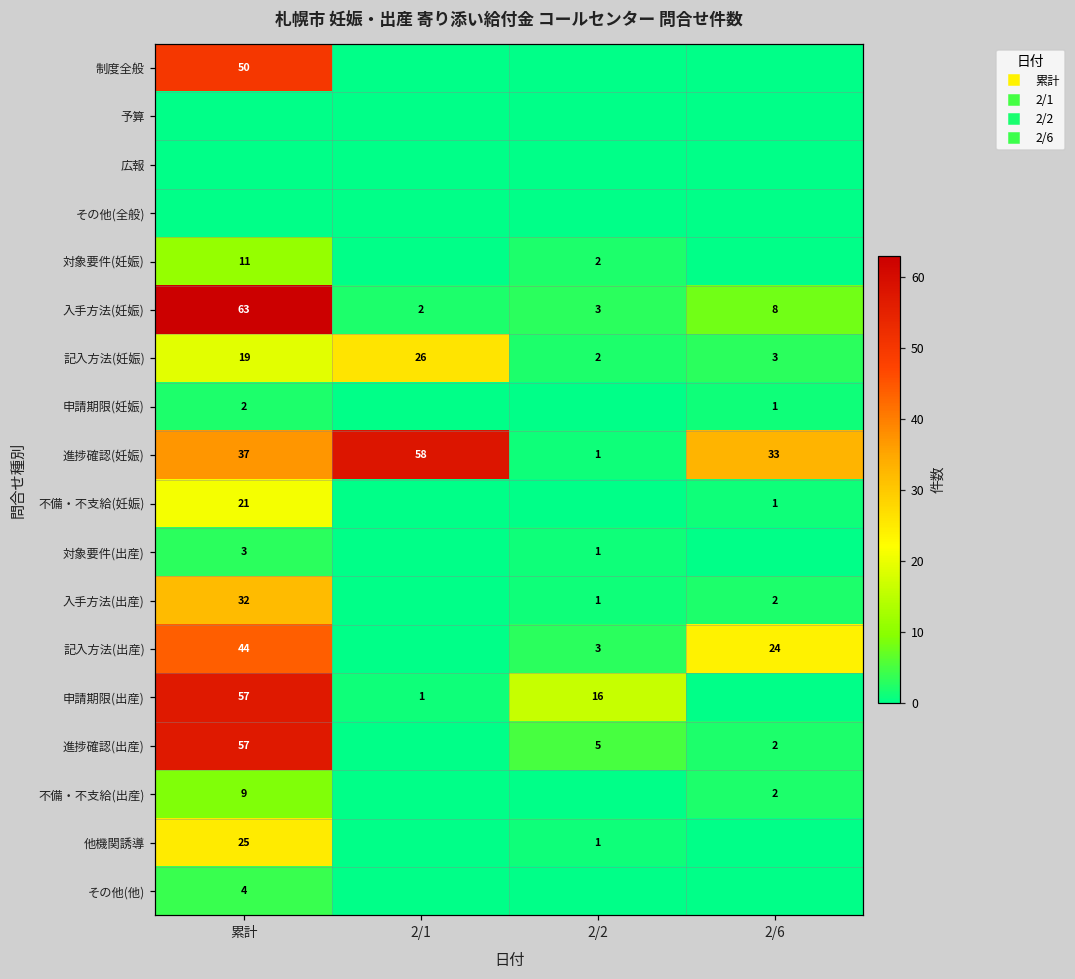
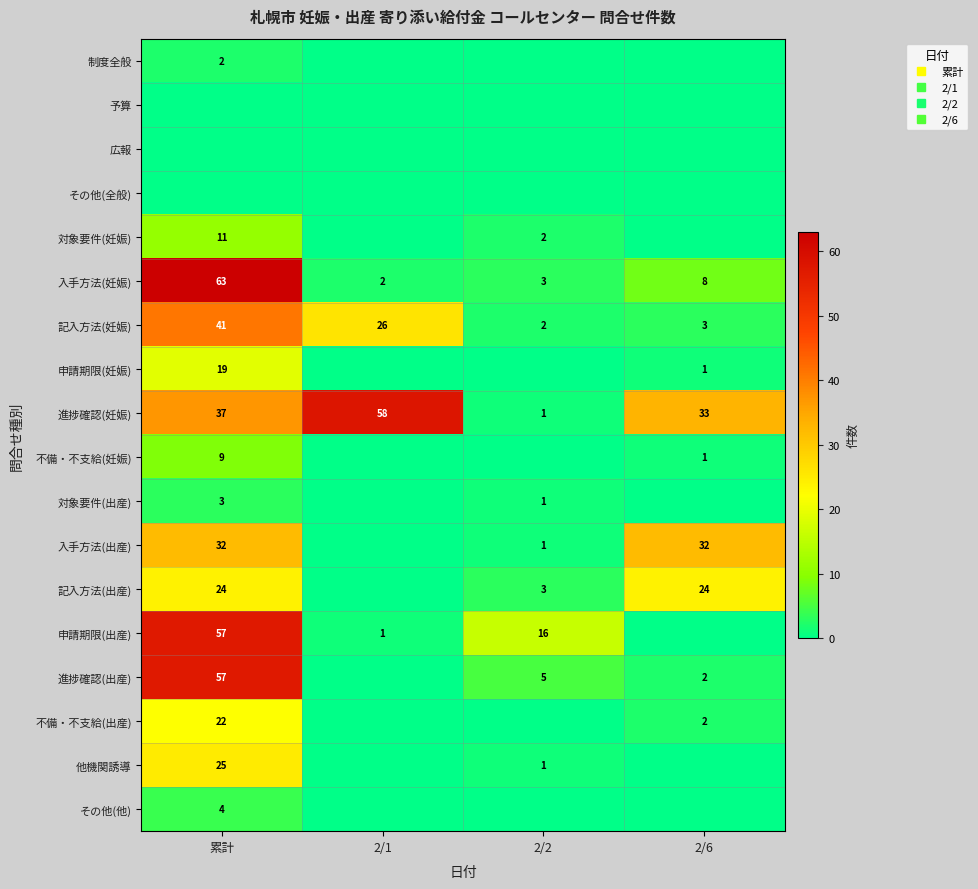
  {
    "制度全般": {
-     "累計": 50
+     "累計": 2
    },
    "対象要件(妊娠)": {
      "累計": 11,
      "2/2": 2
    },
    "入手方法(妊娠)": {
      "累計": 63,
      "2/1": 2,
      "2/2": 3,
      "2/6": 8
    },
    "記入方法(妊娠)": {
-     "累計": 19,
+     "累計": 41,
      "2/1": 26,
      "2/2": 2,
      "2/6": 3
    },
    "申請期限(妊娠)": {
-     "累計": 2,
+     "累計": 19,
      "2/6": 1
    },
    "進捗確認(妊娠)": {
      "累計": 37,
      "2/1": 58,
      "2/2": 1,
      "2/6": 33
    },
    "不備・不支給(妊娠)": {
-     "累計": 21,
+     "累計": 9,
      "2/6": 1
    },
    "対象要件(出産)": {
      "累計": 3,
      "2/2": 1
    },
    "入手方法(出産)": {
      "累計": 32,
      "2/2": 1,
-     "2/6": 2
+     "2/6": 32
    },
    "記入方法(出産)": {
-     "累計": 44,
+     "累計": 24,
      "2/2": 3,
      "2/6": 24
    },
    "申請期限(出産)": {
      "累計": 57,
      "2/1": 1,
      "2/2": 16
    },
    "進捗確認(出産)": {
      "累計": 57,
      "2/2": 5,
      "2/6": 2
    },
    "不備・不支給(出産)": {
-     "累計": 9,
+     "累計": 22,
      "2/6": 2
    },
    "他機関誘導": {
      "累計": 25,
      "2/2": 1
    },
    "その他(他)": {
      "累計": 4
    }
  }
